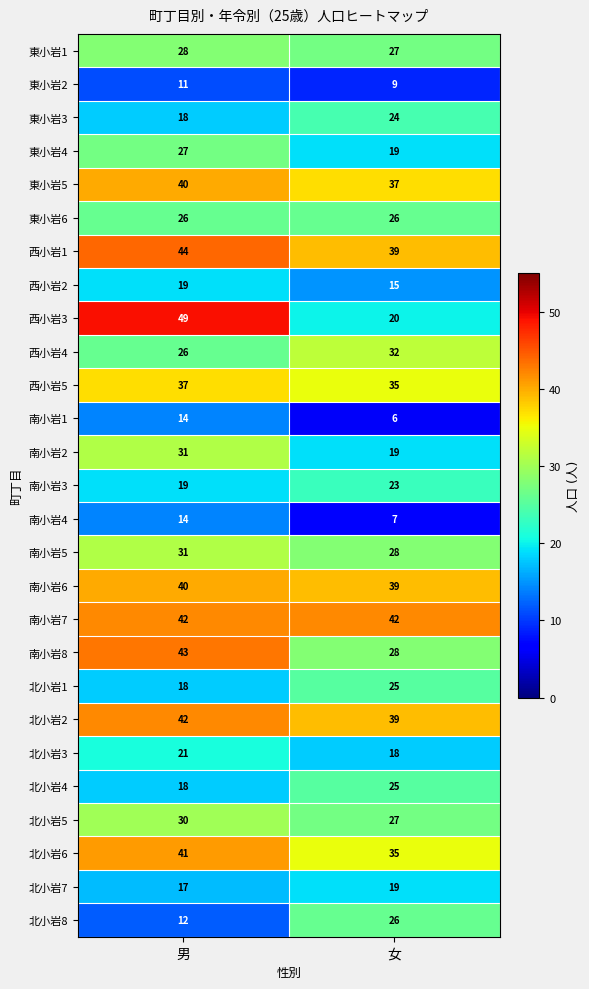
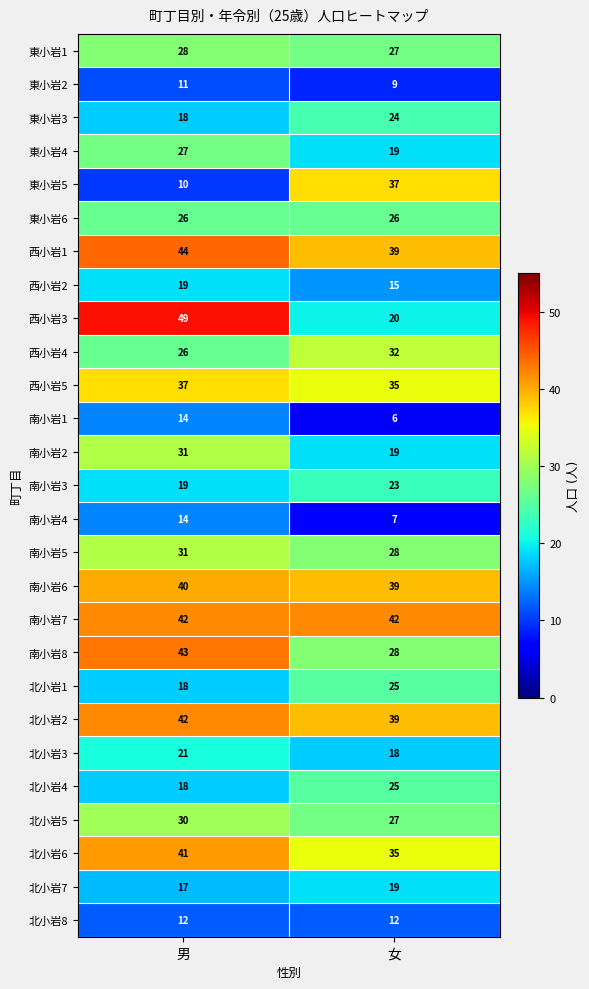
  {
    "東小岩1": {
      "男": 28,
      "女": 27
    },
    "東小岩2": {
      "男": 11,
      "女": 9
    },
    "東小岩3": {
      "男": 18,
      "女": 24
    },
    "東小岩4": {
      "男": 27,
      "女": 19
    },
    "東小岩5": {
-     "男": 40,
+     "男": 10,
      "女": 37
    },
    "東小岩6": {
      "男": 26,
      "女": 26
    },
    "西小岩1": {
      "男": 44,
      "女": 39
    },
    "西小岩2": {
      "男": 19,
      "女": 15
    },
    "西小岩3": {
      "男": 49,
      "女": 20
    },
    "西小岩4": {
      "男": 26,
      "女": 32
    },
    "西小岩5": {
      "男": 37,
      "女": 35
    },
    "南小岩1": {
      "男": 14,
      "女": 6
    },
    "南小岩2": {
      "男": 31,
      "女": 19
    },
    "南小岩3": {
      "男": 19,
      "女": 23
    },
    "南小岩4": {
      "男": 14,
      "女": 7
    },
    "南小岩5": {
      "男": 31,
      "女": 28
    },
    "南小岩6": {
      "男": 40,
      "女": 39
    },
    "南小岩7": {
      "男": 42,
      "女": 42
    },
    "南小岩8": {
      "男": 43,
      "女": 28
    },
    "北小岩1": {
      "男": 18,
      "女": 25
    },
    "北小岩2": {
      "男": 42,
      "女": 39
    },
    "北小岩3": {
      "男": 21,
      "女": 18
    },
    "北小岩4": {
      "男": 18,
      "女": 25
    },
    "北小岩5": {
      "男": 30,
      "女": 27
    },
    "北小岩6": {
      "男": 41,
      "女": 35
    },
    "北小岩7": {
      "男": 17,
      "女": 19
    },
    "北小岩8": {
      "男": 12,
-     "女": 26
+     "女": 12
    }
  }
